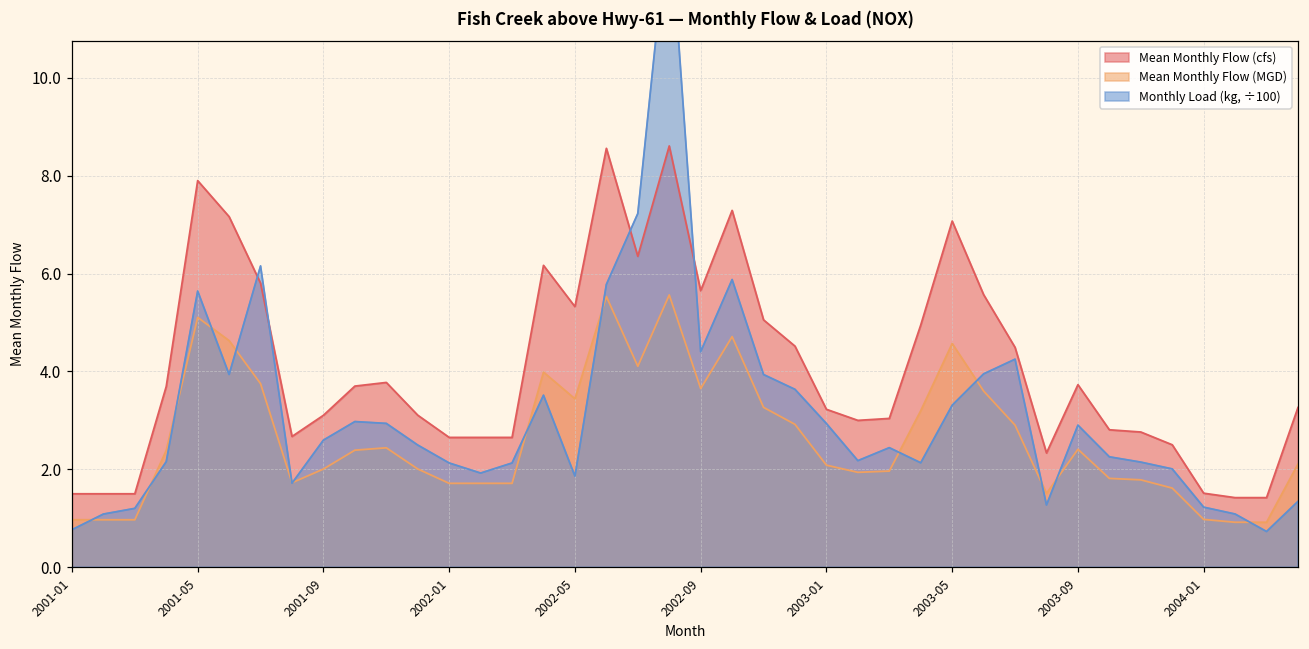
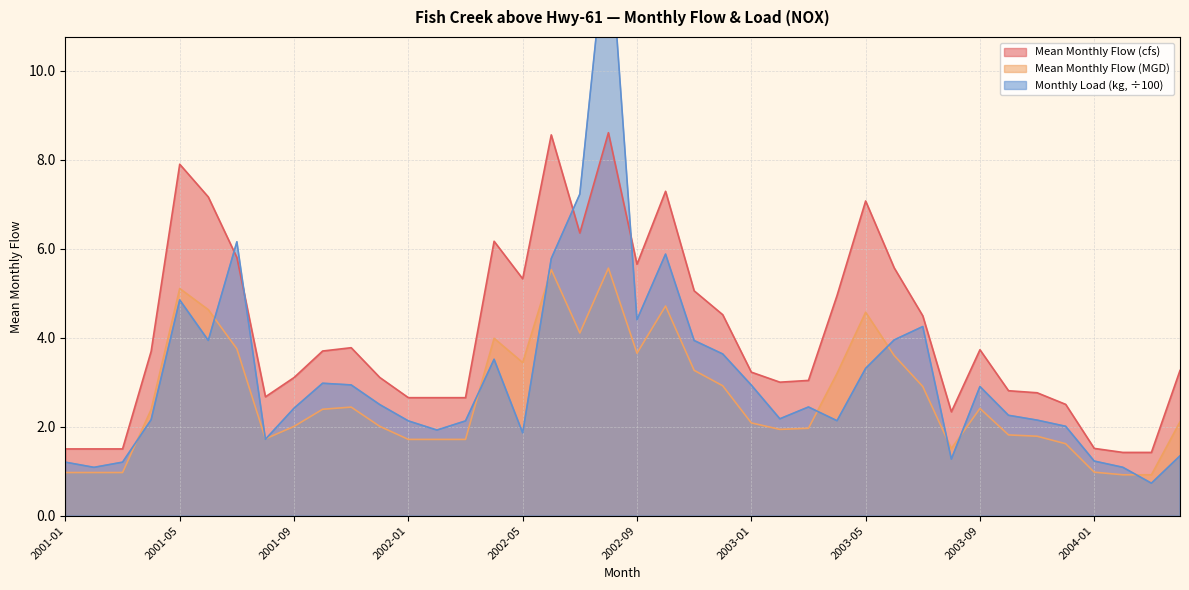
  {
    "Monthly Load (kg, ÷100)": {
-     "2001-01": 0.8,
-     "2001-05": 5.6,
-     "2001-09": 2.6,
+     "2001-01": 1.2,
+     "2001-05": 4.8,
+     "2001-09": 2.4,
      "2002-01": 2.1,
      "2002-05": 1.9,
      "2002-09": 4.4,
      "2003-01": 2.9,
      "2003-05": 3.3,
      "2003-09": 2.9,
      "2004-01": 1.2
    }
  }
